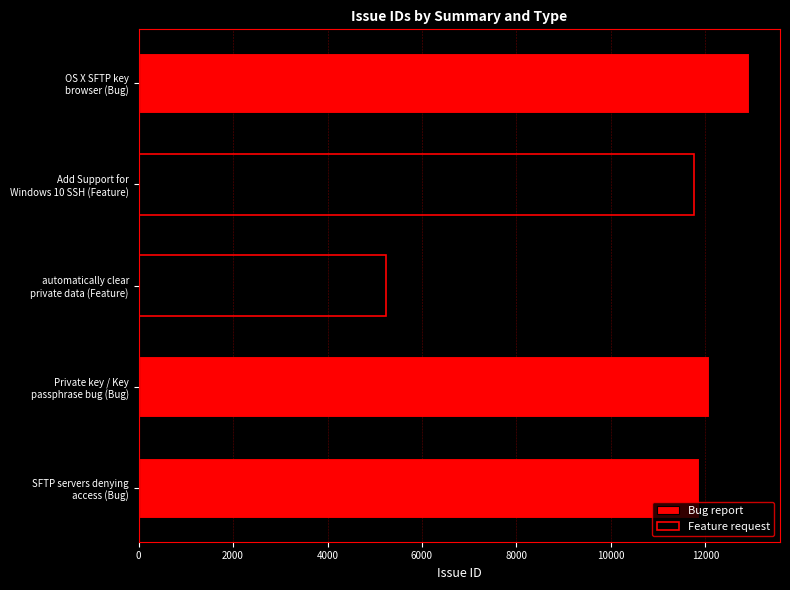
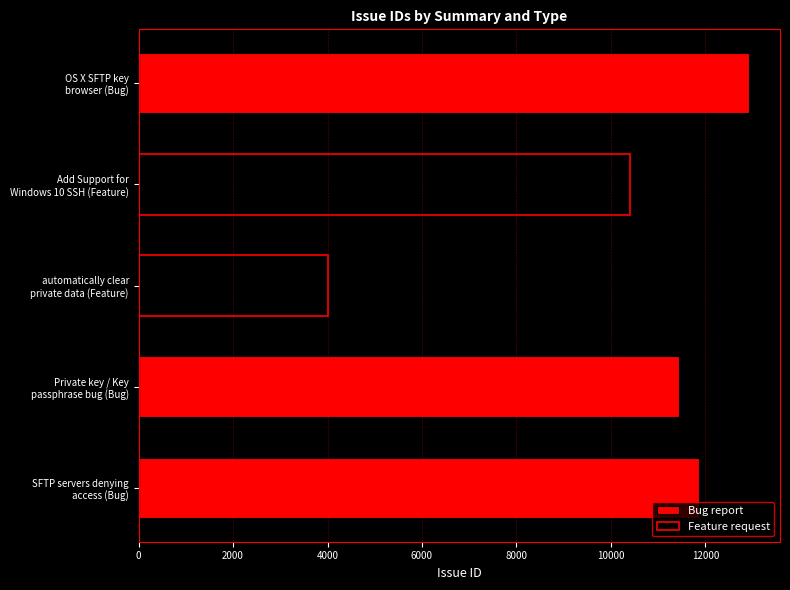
  {
    "Bug report": {
      "OS X SFTP key browser (Bug)": 12900,
-     "Private key / Key passphrase bug (Bug)": 12100,
+     "Private key / Key passphrase bug (Bug)": 11400,
      "SFTP servers denying access (Bug)": 11900
    },
    "Feature request": {
-     "Add Support for Windows 10 SSH (Feature)": 11800,
-     "automatically clear private data (Feature)": 5200
+     "Add Support for Windows 10 SSH (Feature)": 10400,
+     "automatically clear private data (Feature)": 4000
    }
  }
